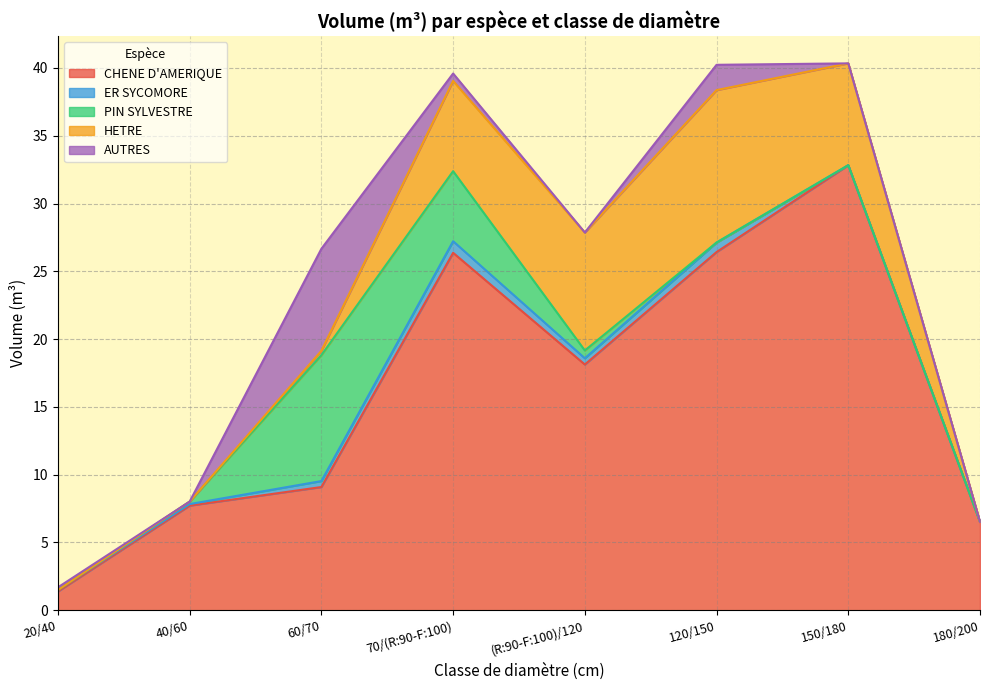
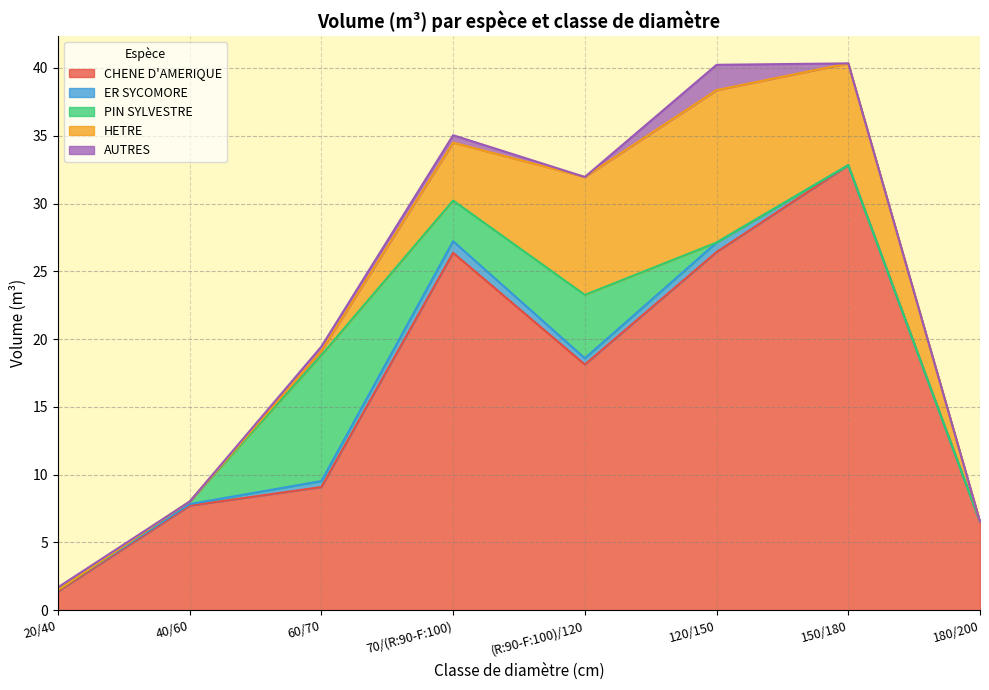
  {
    "CHENE D'AMERIQUE": {
      "60/70": 9.1,
      "70/(R:90-F:100)": 26.4,
      "(R:90-F:100)/120": 18.1,
      "120/150": 26.4
    },
    "ER SYCOMORE": {
      "60/70": 0.4,
      "70/(R:90-F:100)": 0.9,
      "(R:90-F:100)/120": 0.5
    },
    "PIN SYLVESTRE": {
      "60/70": 9.3,
-     "70/(R:90-F:100)": 5.2,
-     "(R:90-F:100)/120": 0.6
+     "70/(R:90-F:100)": 3.0,
+     "(R:90-F:100)/120": 4.7
    },
    "HETRE": {
      "60/70": 0.3,
-     "70/(R:90-F:100)": 6.7,
+     "70/(R:90-F:100)": 4.3,
      "120/150": 11.2
    },
    "AUTRES": {
      "20/40": 0.2,
-     "60/70": 7.5,
+     "60/70": 0.3,
      "70/(R:90-F:100)": 0.5,
      "120/150": 1.9
    }
  }
